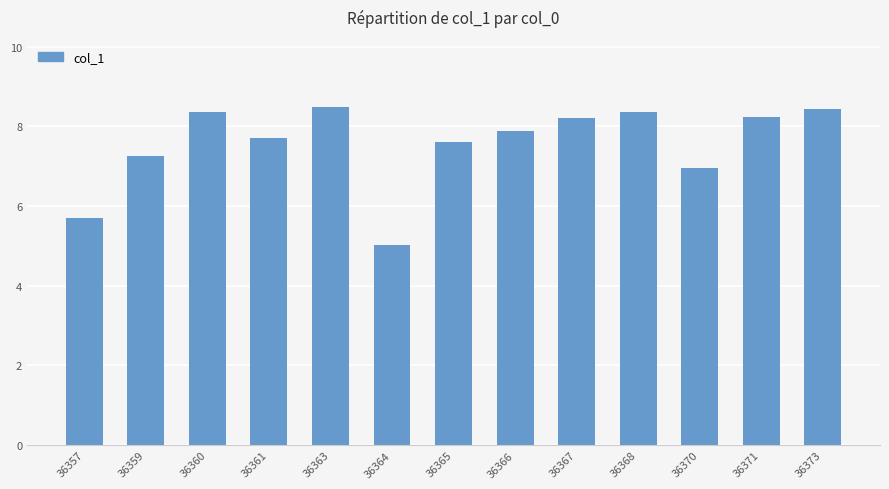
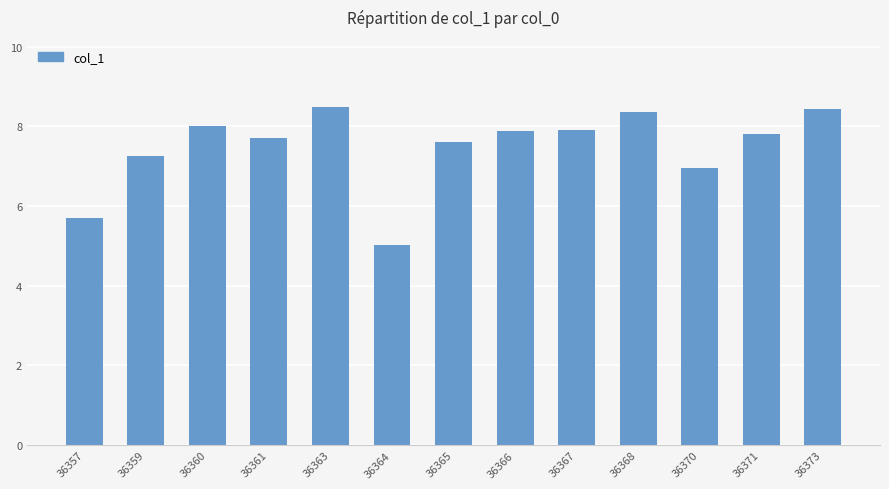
  {
    "36357": 5.7,
    "36359": 7.3,
-   "36360": 8.4,
+   "36360": 8.0,
    "36361": 7.7,
    "36363": 8.5,
    "36364": 5.0,
    "36365": 7.6,
    "36366": 7.9,
-   "36367": 8.2,
+   "36367": 7.9,
    "36368": 8.4,
    "36370": 7.0,
-   "36371": 8.2,
+   "36371": 7.8,
    "36373": 8.4
  }
